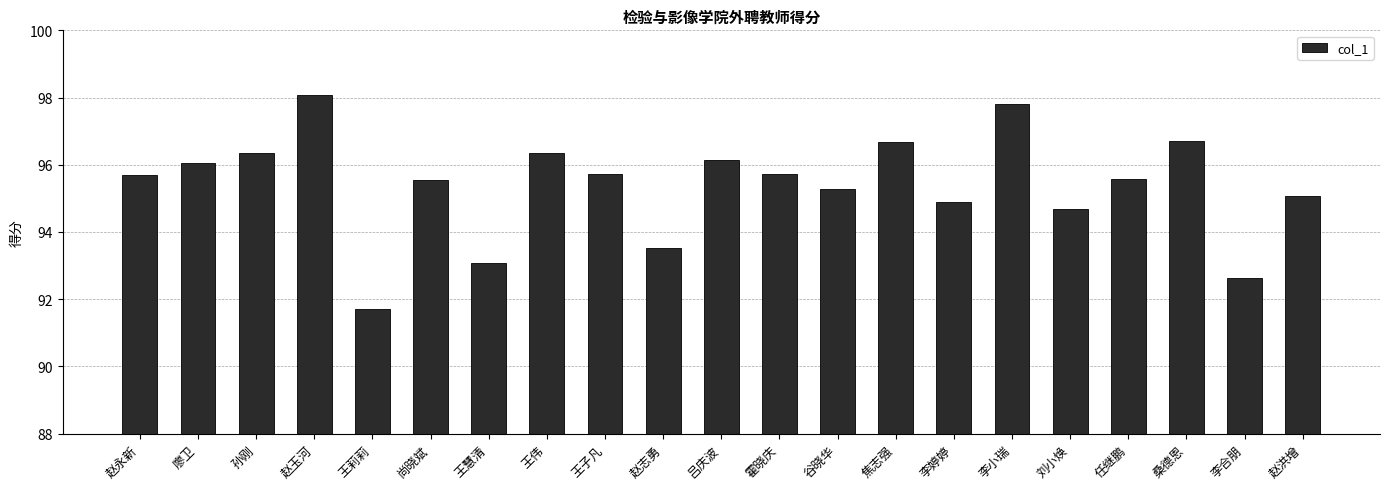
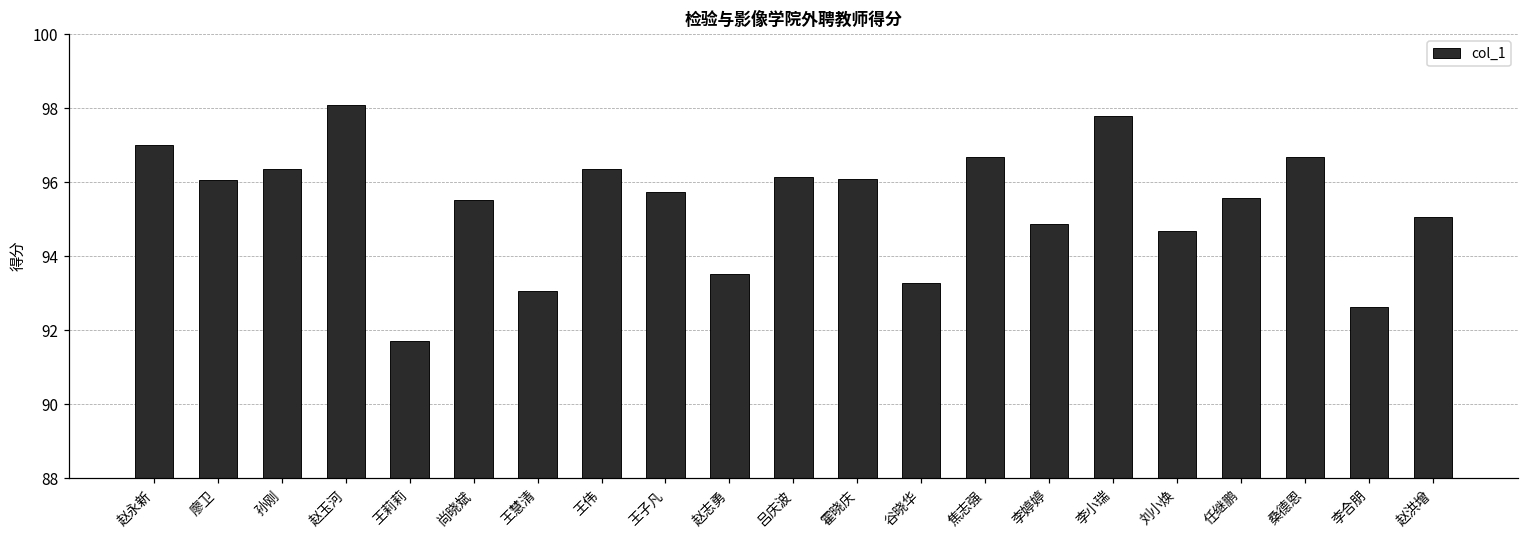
  {
-   "赵永新": 95.7,
+   "赵永新": 97.0,
    "廖卫": 96.1,
    "孙刚": 96.4,
    "赵玉河": 98.1,
    "王莉莉": 91.7,
    "尚晓斌": 95.5,
    "王慧清": 93.1,
    "王伟": 96.3,
    "王子凡": 95.7,
    "赵志勇": 93.5,
    "吕庆波": 96.1,
-   "霍晓庆": 95.7,
-   "谷晓华": 95.3,
+   "霍晓庆": 96.1,
+   "谷晓华": 93.3,
    "焦志强": 96.7,
    "李婷婷": 94.9,
    "李小瑞": 97.8,
    "刘小焕": 94.7,
    "任继鹏": 95.6,
    "桑德恩": 96.7,
    "李合朋": 92.6,
    "赵洪增": 95.1
  }
